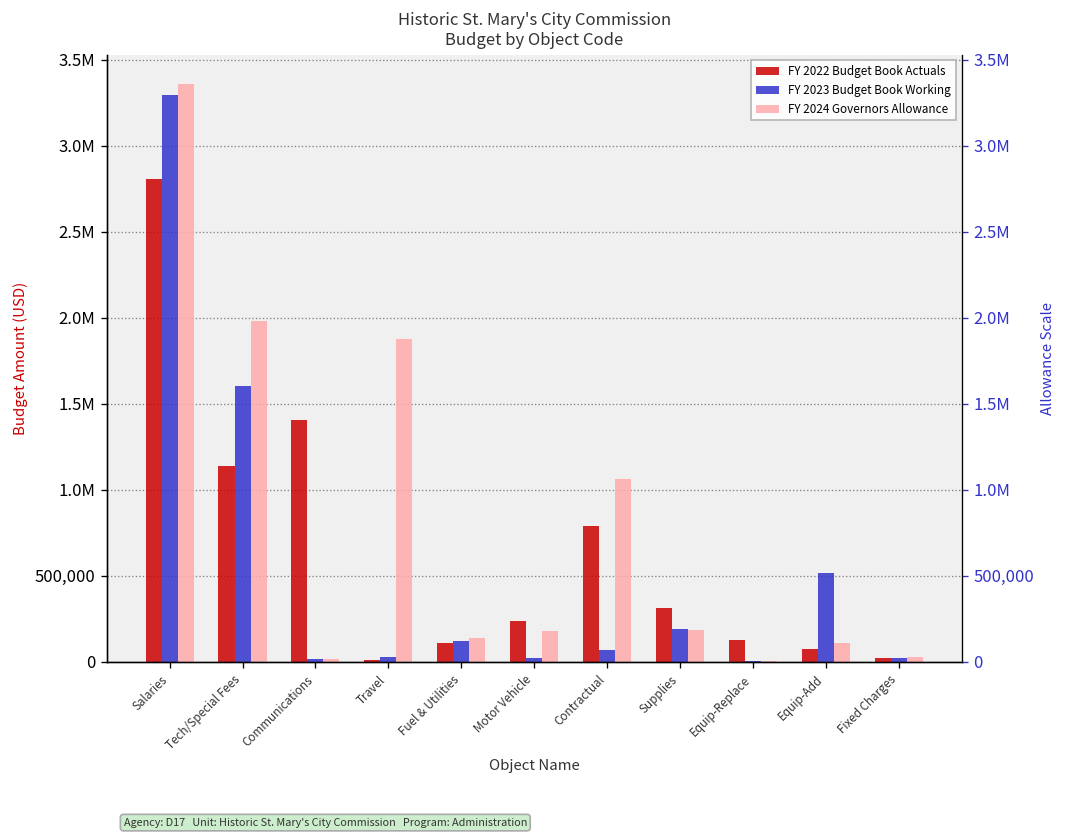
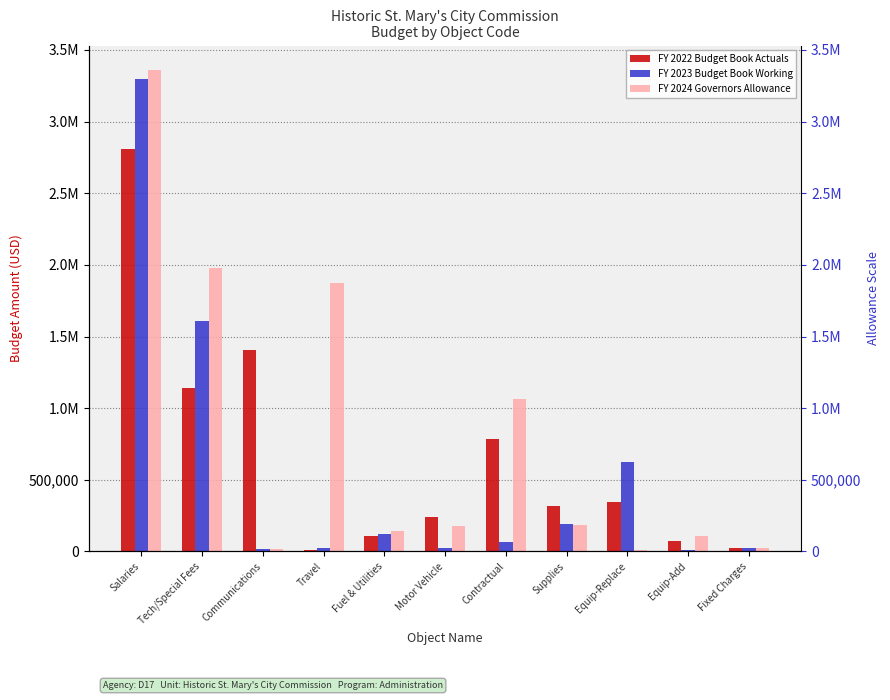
  {
    "FY 2022 Budget Book Actuals": {
      "Salaries": "2,810,000",
      "Tech/Special Fees": "1,140,000",
      "Communications": "1,410,000",
      "Fuel & Utilities": "110,000",
      "Motor Vehicle": "240,000",
      "Contractual": "790,000",
      "Supplies": "310,000",
-     "Equip-Replace": "130,000",
+     "Equip-Replace": "340,000",
      "Equip-Add": "70,000",
      "Fixed Charges": "20,000"
    },
    "FY 2023 Budget Book Working": {
      "Salaries": "3,290,000",
      "Tech/Special Fees": "1,610,000",
      "Travel": "30,000",
      "Fuel & Utilities": "120,000",
      "Motor Vehicle": "20,000",
      "Contractual": "70,000",
      "Supplies": "190,000",
-     "Equip-Replace": "10,000",
-     "Equip-Add": "510,000",
+     "Equip-Replace": "620,000",
+     "Equip-Add": "10,000",
      "Fixed Charges": "20,000"
    },
    "FY 2024 Governors Allowance": {
      "Salaries": "3,360,000",
      "Tech/Special Fees": "1,980,000",
      "Travel": "1,880,000",
      "Fuel & Utilities": "140,000",
      "Motor Vehicle": "180,000",
      "Contractual": "1,060,000",
      "Supplies": "190,000",
      "Equip-Add": "110,000",
      "Fixed Charges": "30,000"
    }
  }
